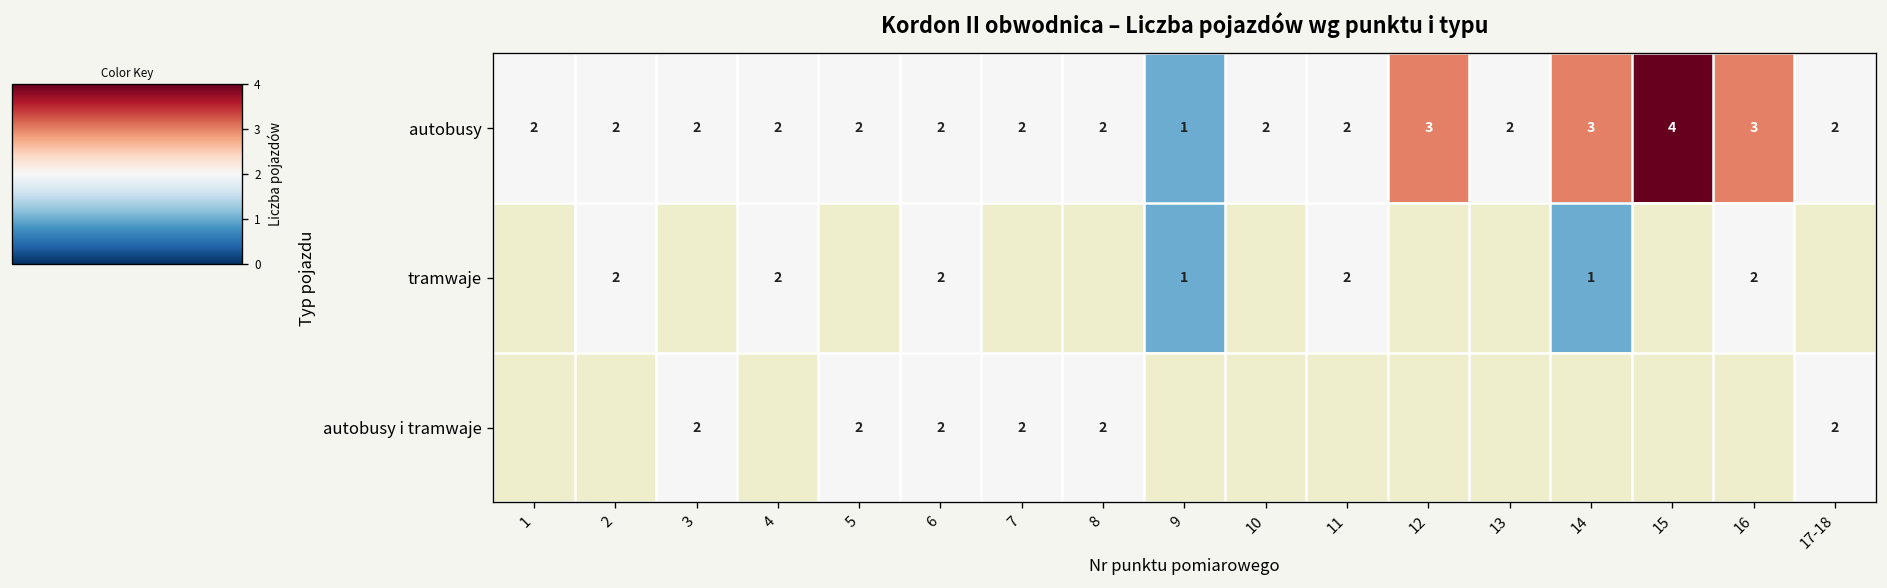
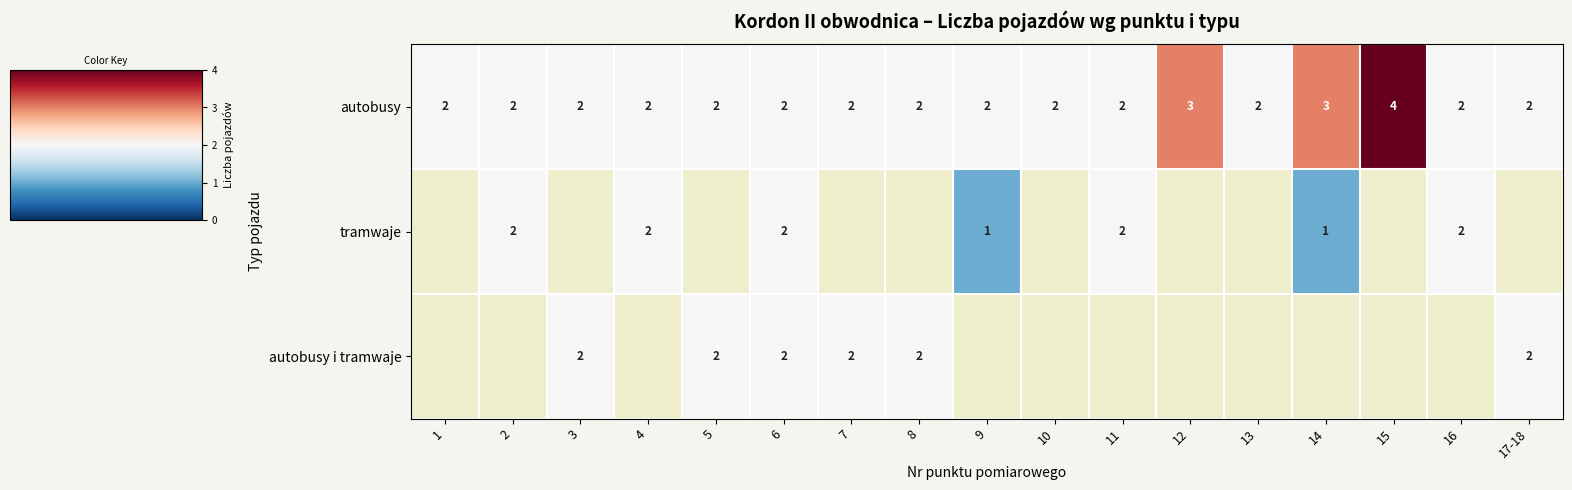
  {
    "autobusy": {
      "1": 2,
      "2": 2,
      "3": 2,
      "4": 2,
      "5": 2,
      "6": 2,
      "7": 2,
      "8": 2,
-     "9": 1,
+     "9": 2,
      "10": 2,
      "11": 2,
      "12": 3,
      "13": 2,
      "14": 3,
      "15": 4,
-     "16": 3,
+     "16": 2,
      "17-18": 2
    },
    "tramwaje": {
      "2": 2,
      "4": 2,
      "6": 2,
      "9": 1,
      "11": 2,
      "14": 1,
      "16": 2
    },
    "autobusy i tramwaje": {
      "3": 2,
      "5": 2,
      "6": 2,
      "7": 2,
      "8": 2,
      "17-18": 2
    }
  }
